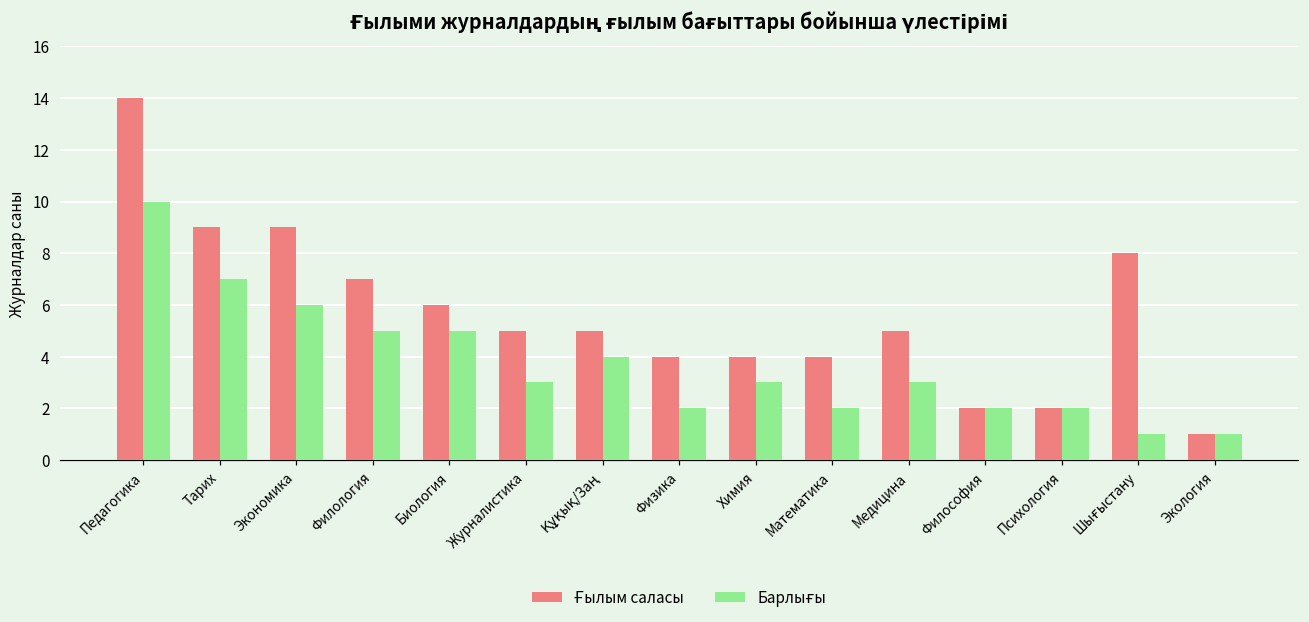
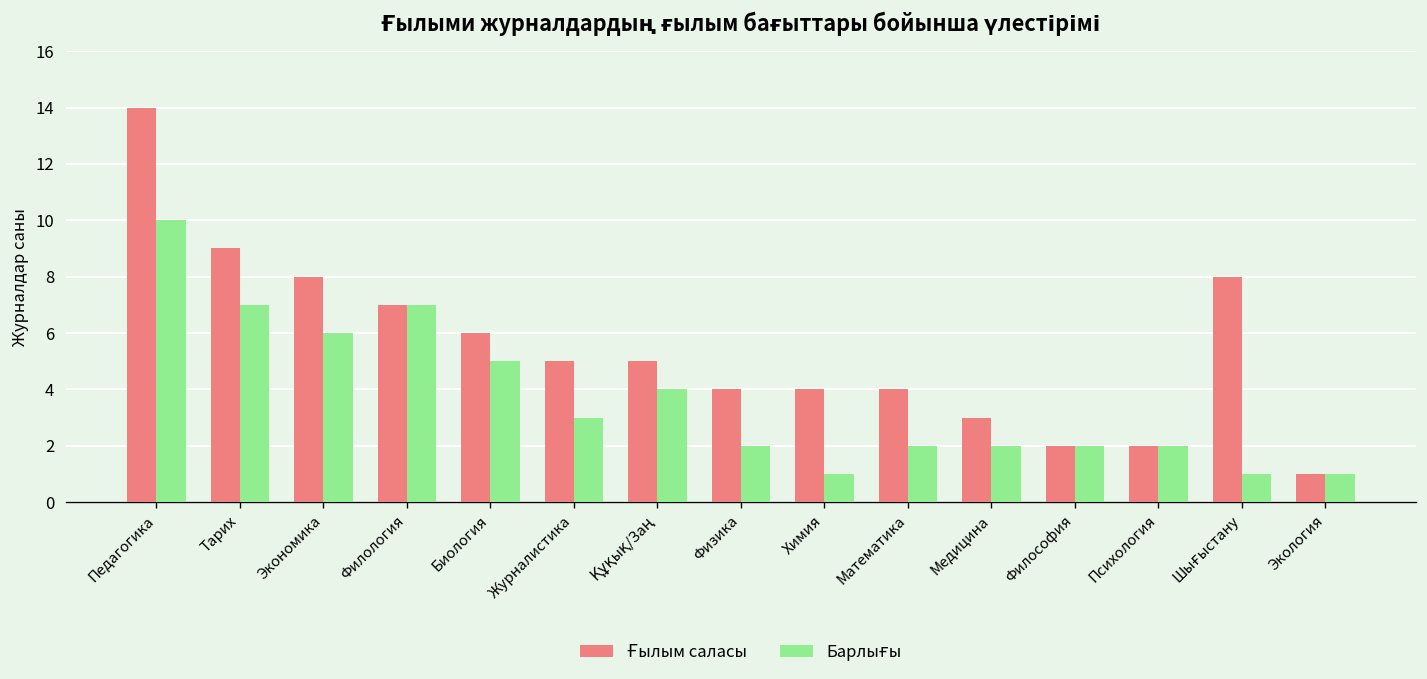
  {
    "Ғылым саласы": {
      "Педагогика": 14,
      "Тарих": 9,
-     "Экономика": 9,
+     "Экономика": 8,
      "Филология": 7,
      "Биология": 6,
      "Журналистика": 5,
      "Құқық/Заң": 5,
      "Физика": 4,
      "Химия": 4,
      "Математика": 4,
-     "Медицина": 5,
+     "Медицина": 3,
      "Философия": 2,
      "Психология": 2,
      "Шығыстану": 8,
      "Экология": 1
    },
    "Барлығы": {
      "Педагогика": 10,
      "Тарих": 7,
      "Экономика": 6,
-     "Филология": 5,
+     "Филология": 7,
      "Биология": 5,
      "Журналистика": 3,
      "Құқық/Заң": 4,
      "Физика": 2,
-     "Химия": 3,
+     "Химия": 1,
      "Математика": 2,
-     "Медицина": 3,
+     "Медицина": 2,
      "Философия": 2,
      "Психология": 2,
      "Шығыстану": 1,
      "Экология": 1
    }
  }
